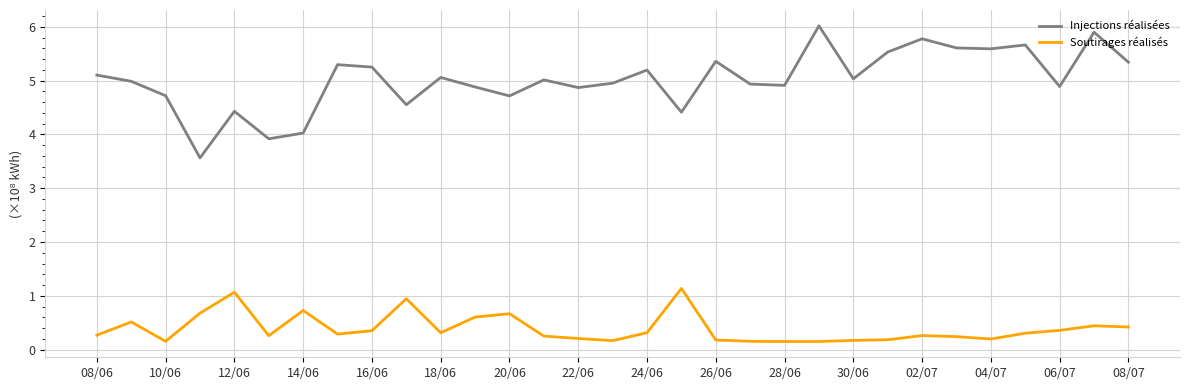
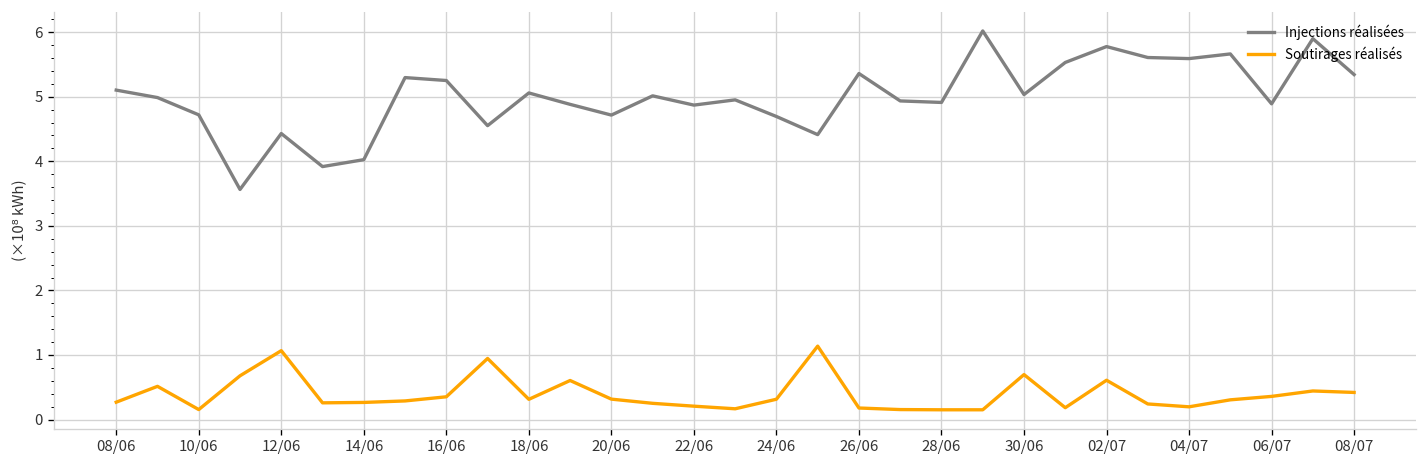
  {
    "Injections réalisées": {
      "08/06": 5.1,
      "10/06": 4.7,
      "12/06": 4.4,
      "14/06": 4.0,
      "16/06": 5.3,
      "18/06": 5.1,
      "20/06": 4.7,
      "22/06": 4.9,
-     "24/06": 5.2,
+     "24/06": 4.7,
      "26/06": 5.4,
      "28/06": 4.9,
      "30/06": 5.0,
      "02/07": 5.8,
      "04/07": 5.6,
      "06/07": 4.9,
      "08/07": 5.3
    },
    "Soutirages réalisés": {
      "08/06": 0.3,
      "10/06": 0.2,
      "12/06": 1.1,
-     "14/06": 0.7,
+     "14/06": 0.3,
      "16/06": 0.4,
      "18/06": 0.3,
-     "20/06": 0.7,
+     "20/06": 0.3,
      "22/06": 0.2,
      "24/06": 0.3,
      "26/06": 0.2,
      "28/06": 0.2,
-     "30/06": 0.2,
-     "02/07": 0.3,
+     "30/06": 0.7,
+     "02/07": 0.6,
      "04/07": 0.2,
      "06/07": 0.4,
      "08/07": 0.4
    }
  }
